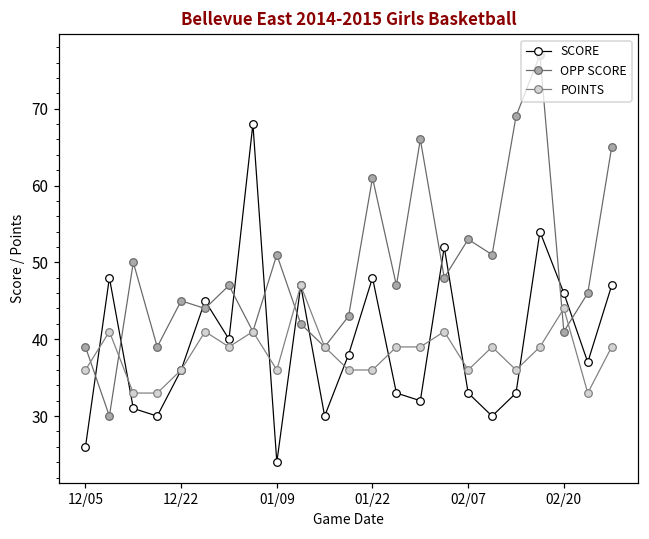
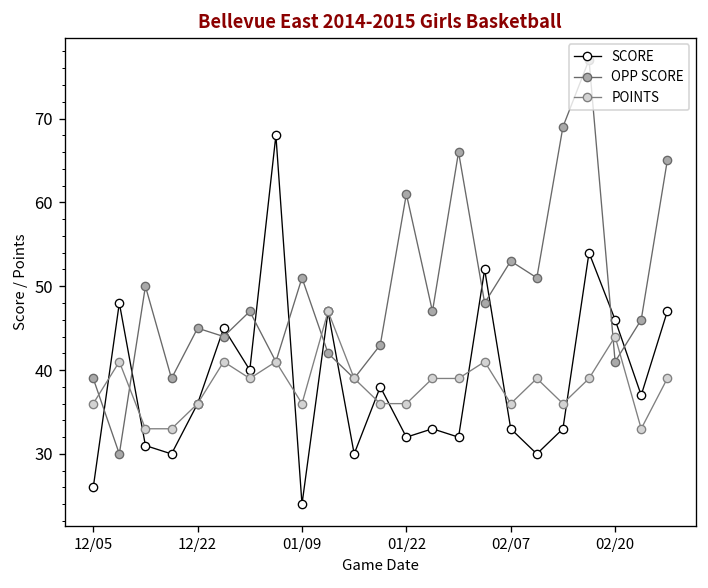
  {
    "SCORE": {
      "12/05": 26,
      "01/09": 24,
-     "01/22": 48,
+     "01/22": 32,
      "02/07": 33,
      "02/20": 46
    }
  }
